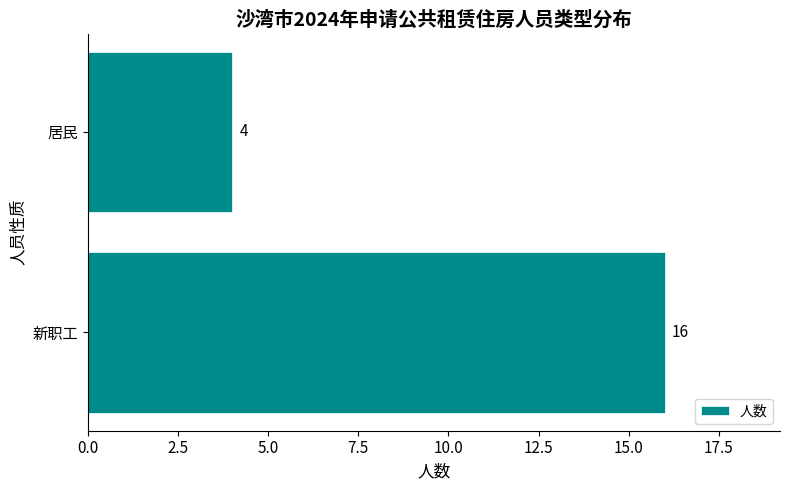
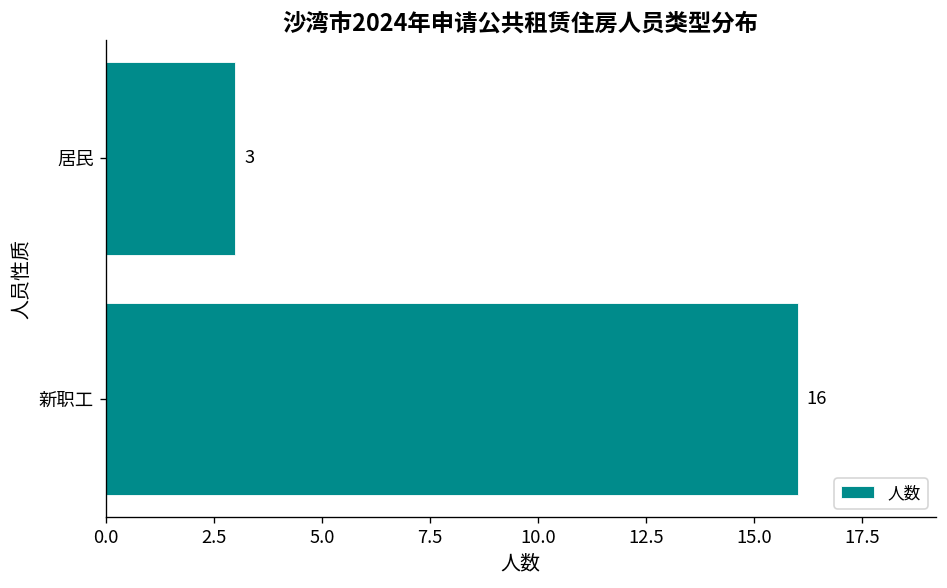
  {
-   "居民": 4,
+   "居民": 3,
    "新职工": 16
  }
